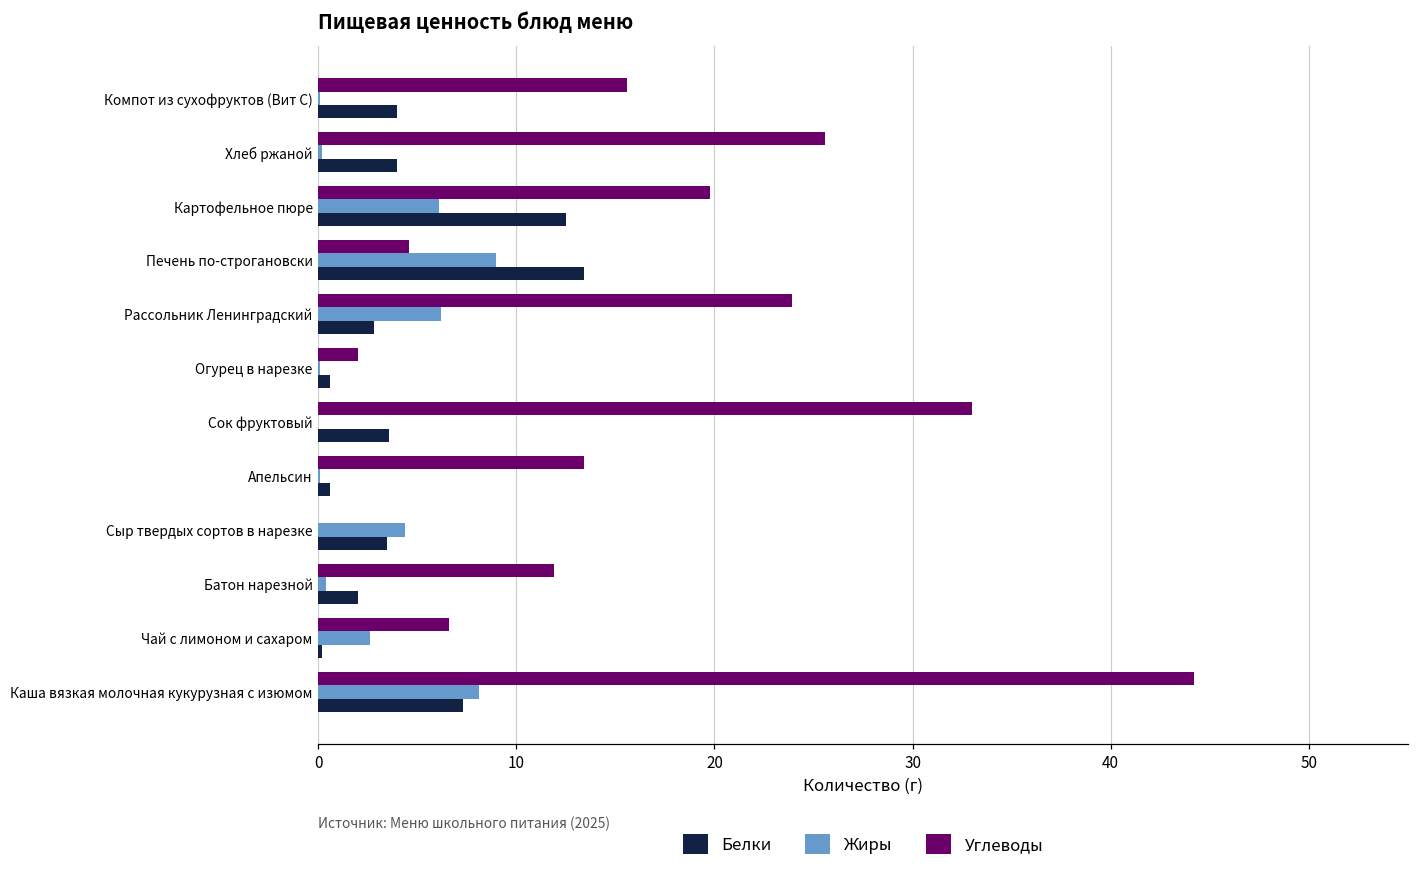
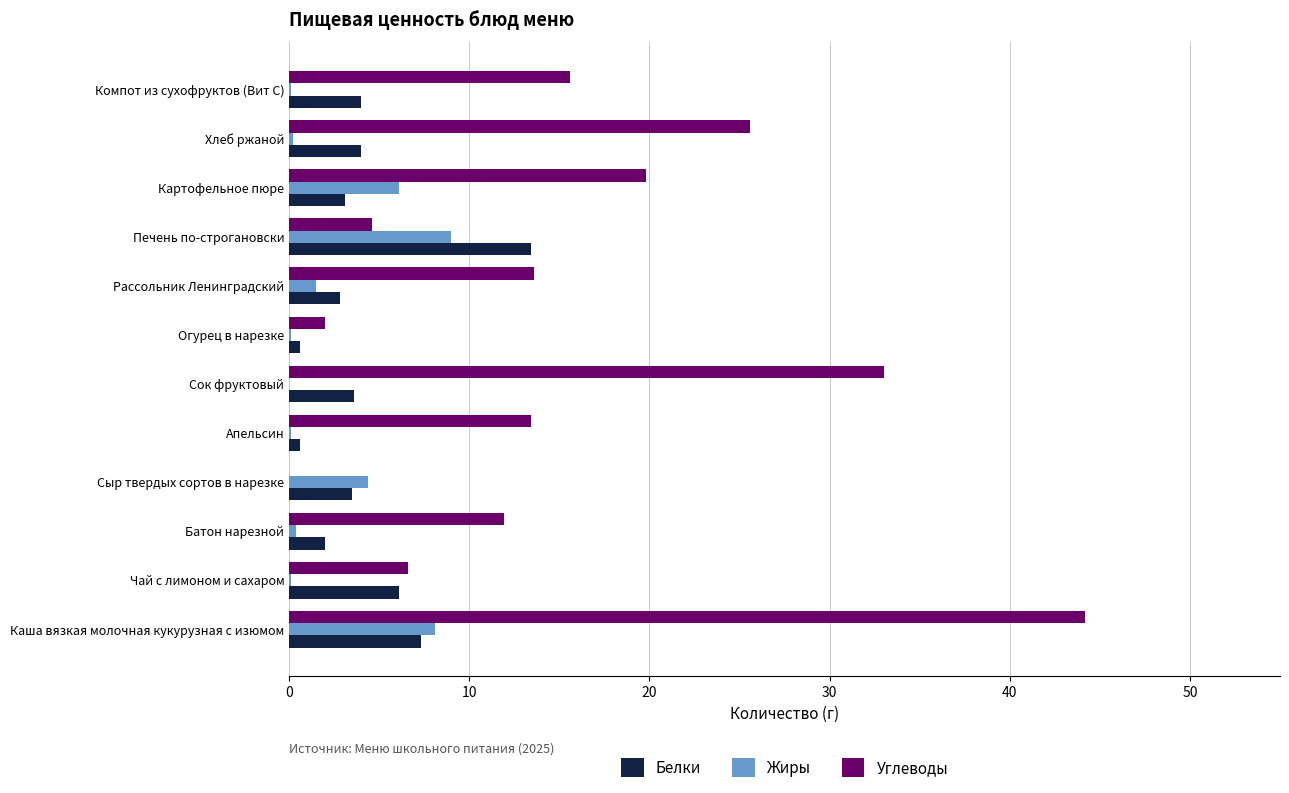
  {
    "Белки": {
      "Компот из сухофруктов (Вит С)": 4.0,
      "Хлеб ржаной": 4.0,
-     "Картофельное пюре": 12.5,
+     "Картофельное пюре": 3.1,
      "Печень по-строгановски": 13.4,
      "Рассольник Ленинградский": 2.8,
      "Огурец в нарезке": 0.6,
      "Сок фруктовый": 3.6,
      "Апельсин": 0.6,
      "Сыр твердых сортов в нарезке": 3.5,
      "Батон нарезной": 2.0,
-     "Чай с лимоном и сахаром": 0.2,
+     "Чай с лимоном и сахаром": 6.1,
      "Каша вязкая молочная кукурузная с изюмом": 7.3
    },
    "Жиры": {
      "Хлеб ржаной": 0.2,
      "Картофельное пюре": 6.1,
      "Печень по-строгановски": 9.0,
-     "Рассольник Ленинградский": 6.2,
+     "Рассольник Ленинградский": 1.5,
      "Сок фруктовый": 0.0,
      "Сыр твердых сортов в нарезке": 4.4,
      "Батон нарезной": 0.4,
-     "Чай с лимоном и сахаром": 2.6,
+     "Чай с лимоном и сахаром": 0.1,
      "Каша вязкая молочная кукурузная с изюмом": 8.1
    },
    "Углеводы": {
      "Компот из сухофруктов (Вит С)": 15.6,
      "Хлеб ржаной": 25.6,
      "Картофельное пюре": 19.8,
      "Печень по-строгановски": 4.6,
-     "Рассольник Ленинградский": 23.9,
+     "Рассольник Ленинградский": 13.6,
      "Огурец в нарезке": 2.0,
      "Сок фруктовый": 33.0,
      "Апельсин": 13.4,
      "Сыр твердых сортов в нарезке": 0.0,
      "Батон нарезной": 11.9,
      "Чай с лимоном и сахаром": 6.6,
      "Каша вязкая молочная кукурузная с изюмом": 44.2
    }
  }
